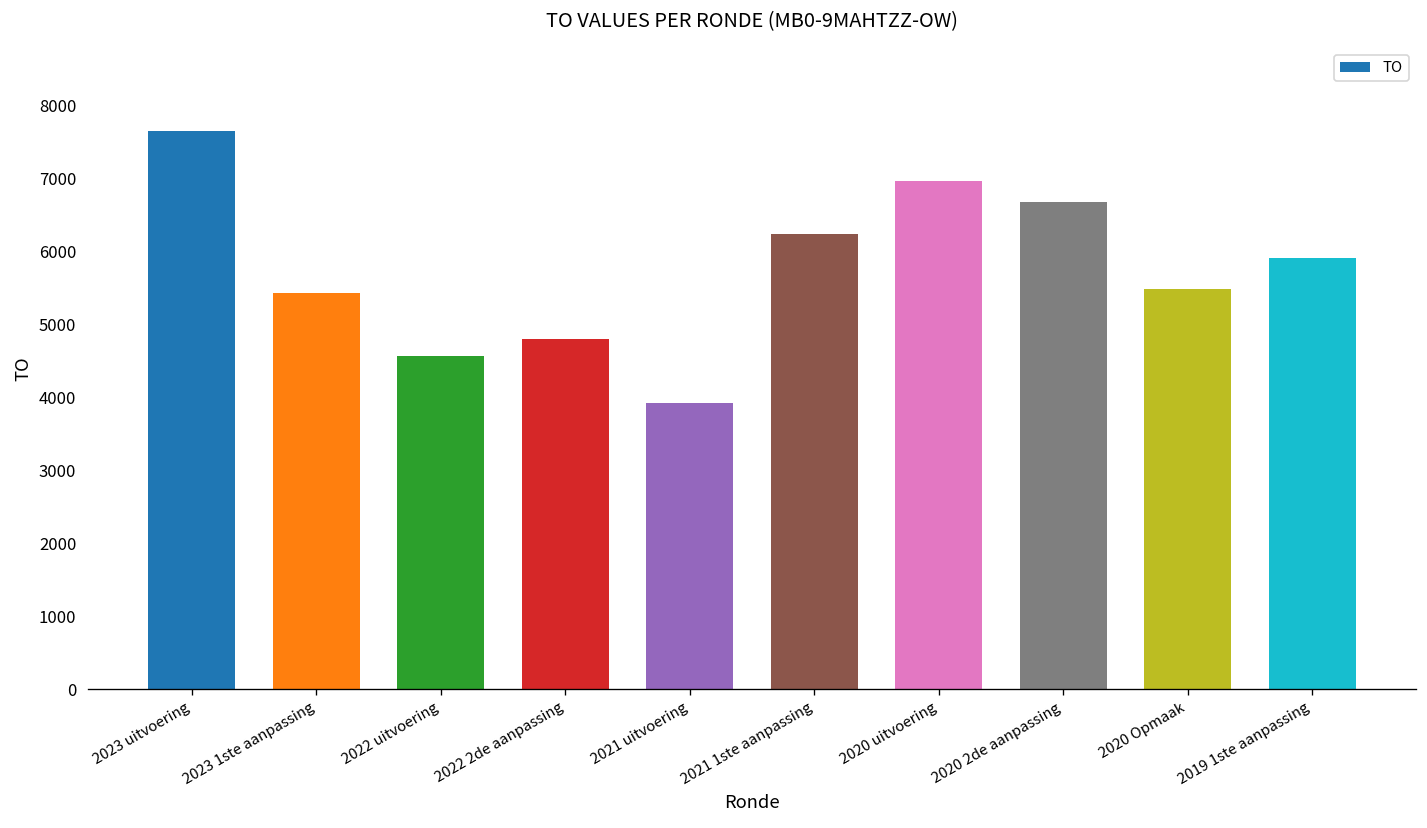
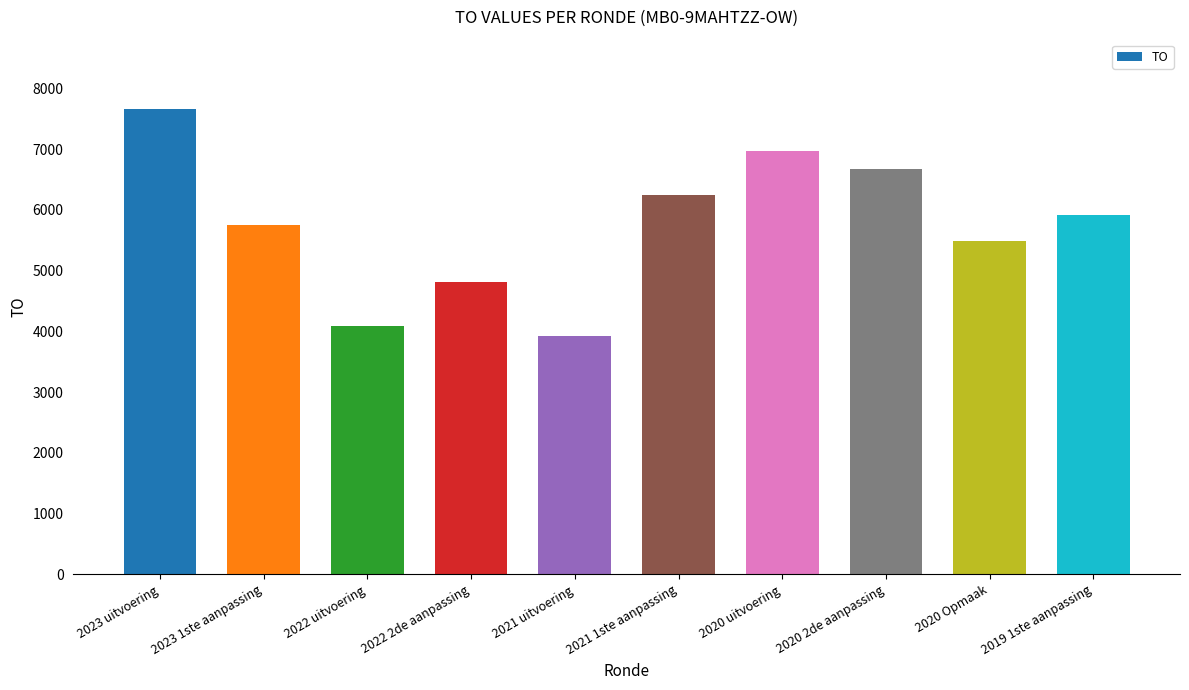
  {
    "2023 uitvoering": 7700,
-   "2023 1ste aanpassing": 5400,
-   "2022 uitvoering": 4600,
+   "2023 1ste aanpassing": 5800,
+   "2022 uitvoering": 4100,
    "2022 2de aanpassing": 4800,
    "2021 uitvoering": 3900,
    "2021 1ste aanpassing": 6200,
    "2020 uitvoering": 7000,
    "2020 2de aanpassing": 6700,
    "2020 Opmaak": 5500,
    "2019 1ste aanpassing": 5900
  }
